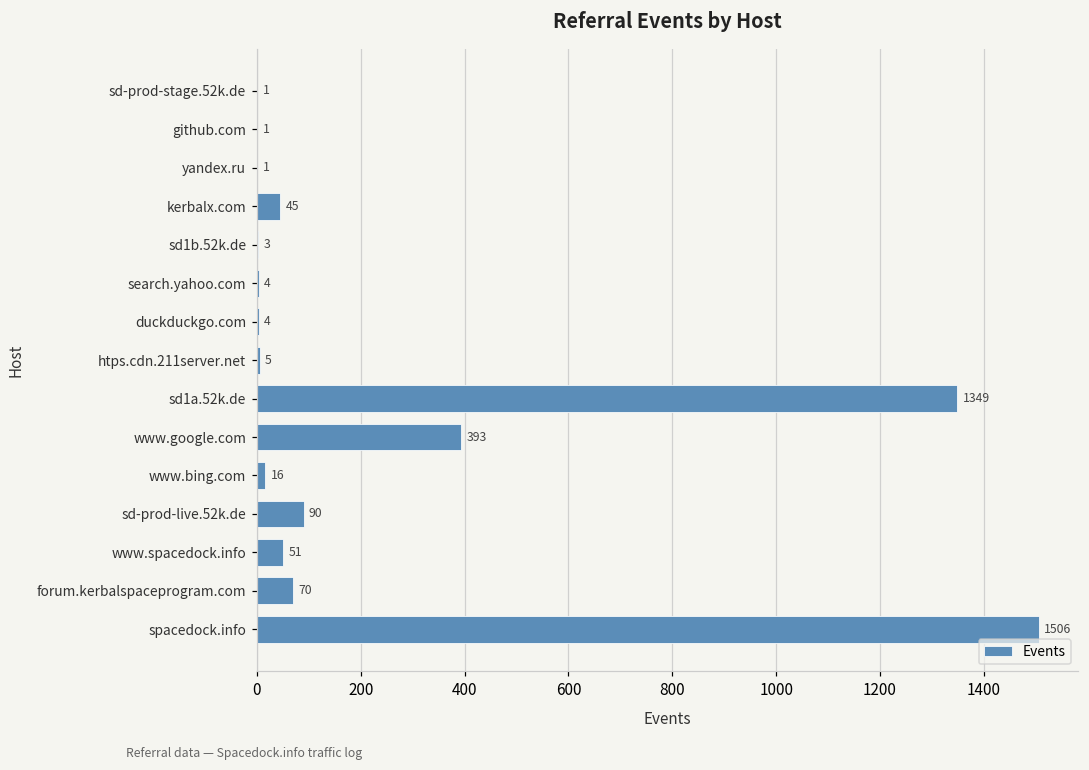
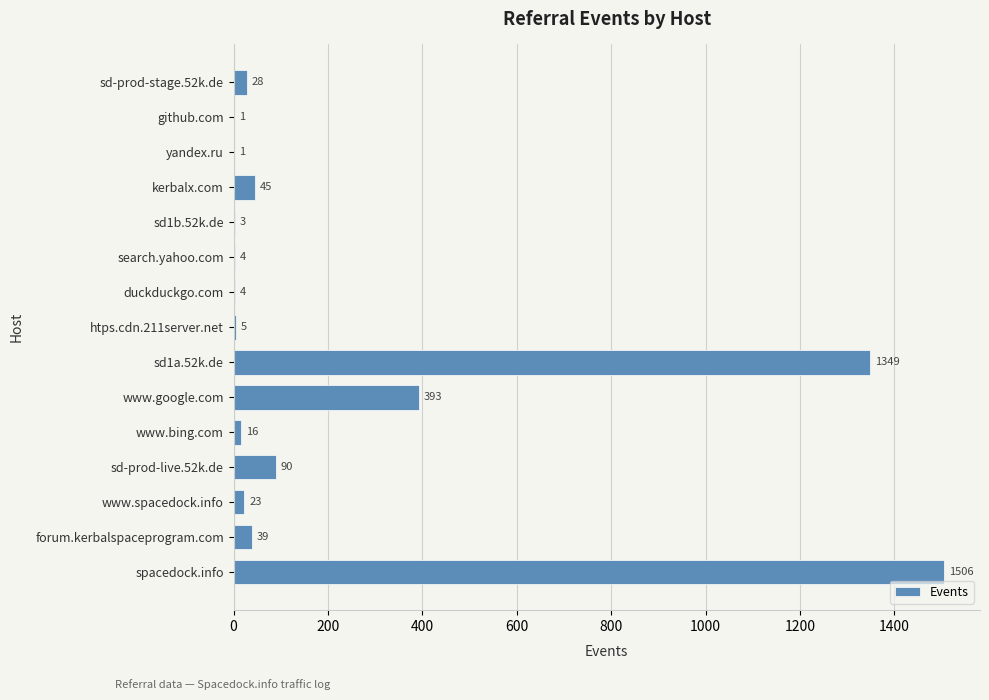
  {
-   "sd-prod-stage.52k.de": 1,
+   "sd-prod-stage.52k.de": 28,
    "github.com": 1,
    "yandex.ru": 1,
    "kerbalx.com": 45,
    "sd1b.52k.de": 3,
    "search.yahoo.com": 4,
    "duckduckgo.com": 4,
    "htps.cdn.211server.net": 5,
    "sd1a.52k.de": 1349,
    "www.google.com": 393,
    "www.bing.com": 16,
    "sd-prod-live.52k.de": 90,
-   "www.spacedock.info": 51,
-   "forum.kerbalspaceprogram.com": 70,
+   "www.spacedock.info": 23,
+   "forum.kerbalspaceprogram.com": 39,
    "spacedock.info": 1506
  }
